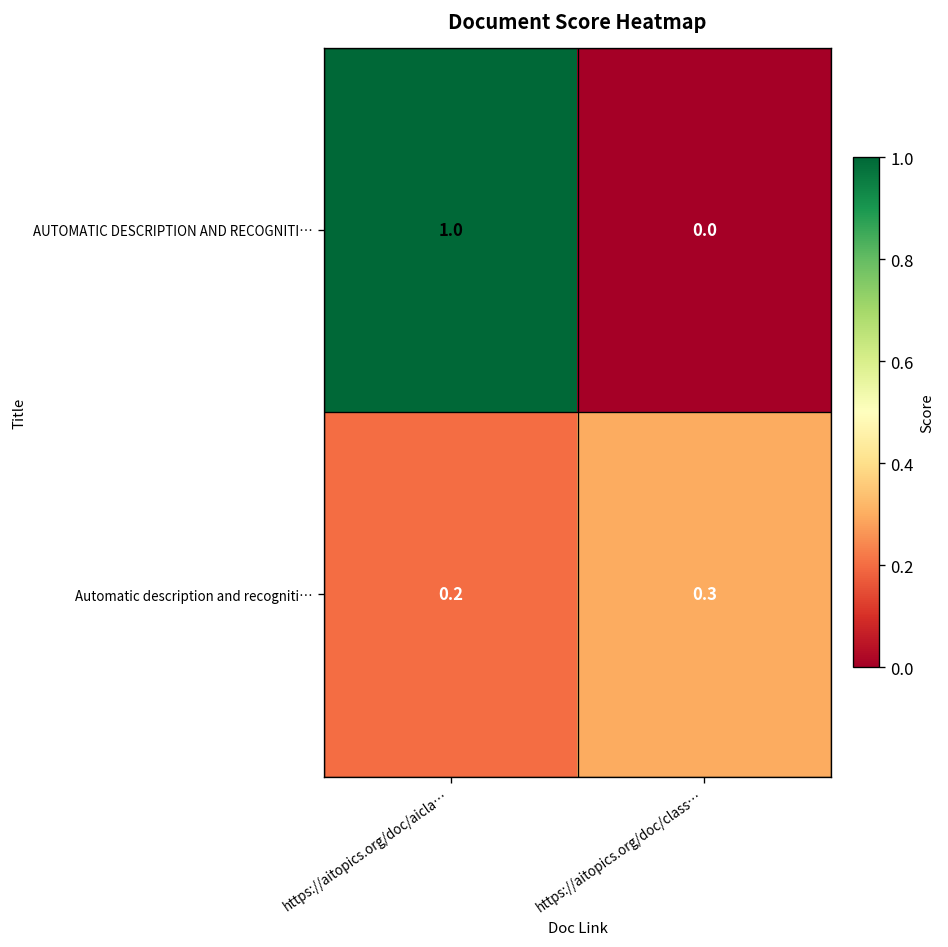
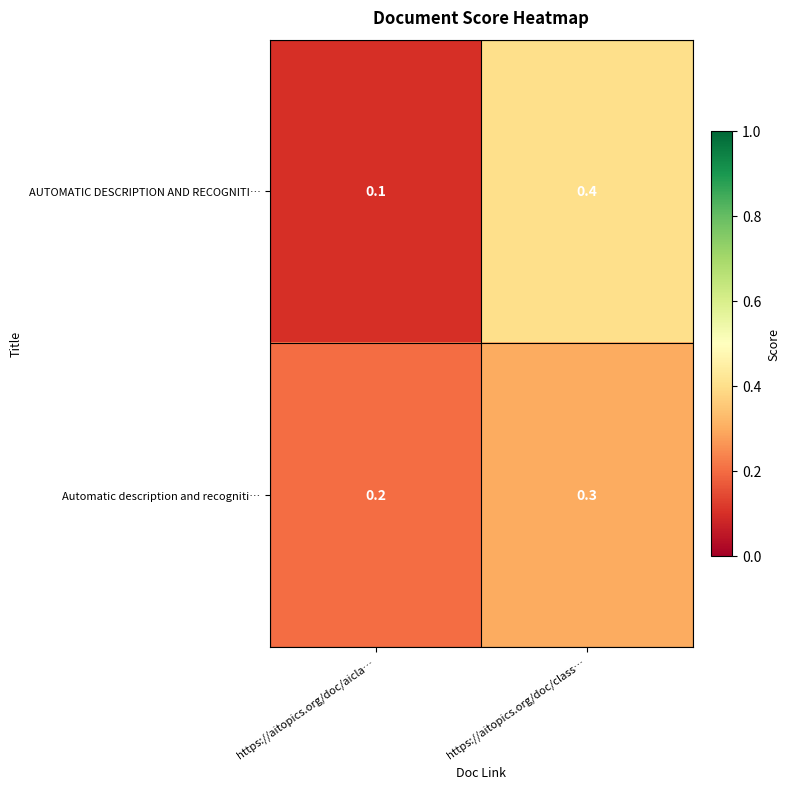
  {
    "AUTOMATIC DESCRIPTION AND RECOGNITI…": {
-     "https://aitopics.org/doc/aicla…": 1.0,
-     "https://aitopics.org/doc/class…": 0.0
+     "https://aitopics.org/doc/aicla…": 0.1,
+     "https://aitopics.org/doc/class…": 0.4
    },
    "Automatic description and recogniti…": {
      "https://aitopics.org/doc/aicla…": 0.2,
      "https://aitopics.org/doc/class…": 0.3
    }
  }
